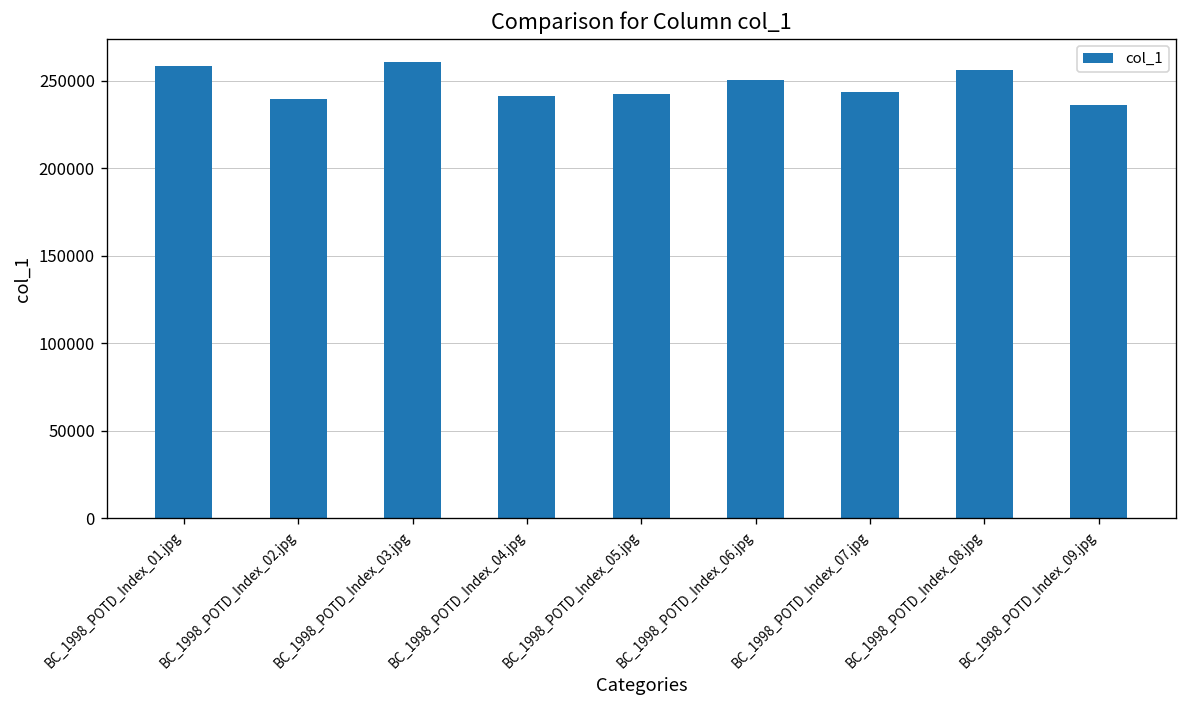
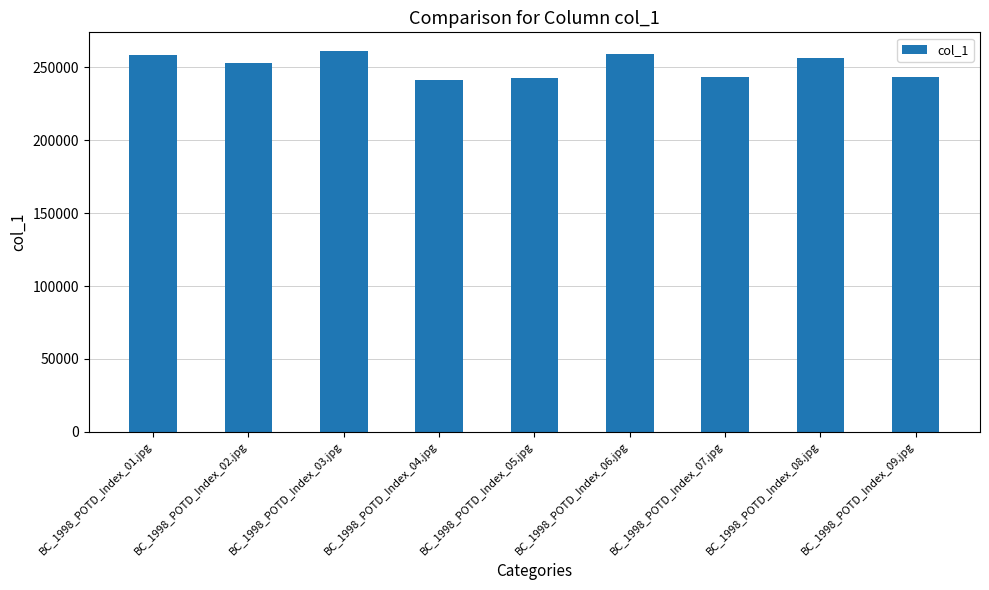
  {
    "BC_1998_POTD_Index_01.jpg": 258000,
-   "BC_1998_POTD_Index_02.jpg": 240000,
+   "BC_1998_POTD_Index_02.jpg": 253000,
    "BC_1998_POTD_Index_03.jpg": 261000,
    "BC_1998_POTD_Index_04.jpg": 241000,
    "BC_1998_POTD_Index_05.jpg": 243000,
-   "BC_1998_POTD_Index_06.jpg": 251000,
+   "BC_1998_POTD_Index_06.jpg": 259000,
    "BC_1998_POTD_Index_07.jpg": 244000,
    "BC_1998_POTD_Index_08.jpg": 256000,
-   "BC_1998_POTD_Index_09.jpg": 236000
+   "BC_1998_POTD_Index_09.jpg": 243000
  }
